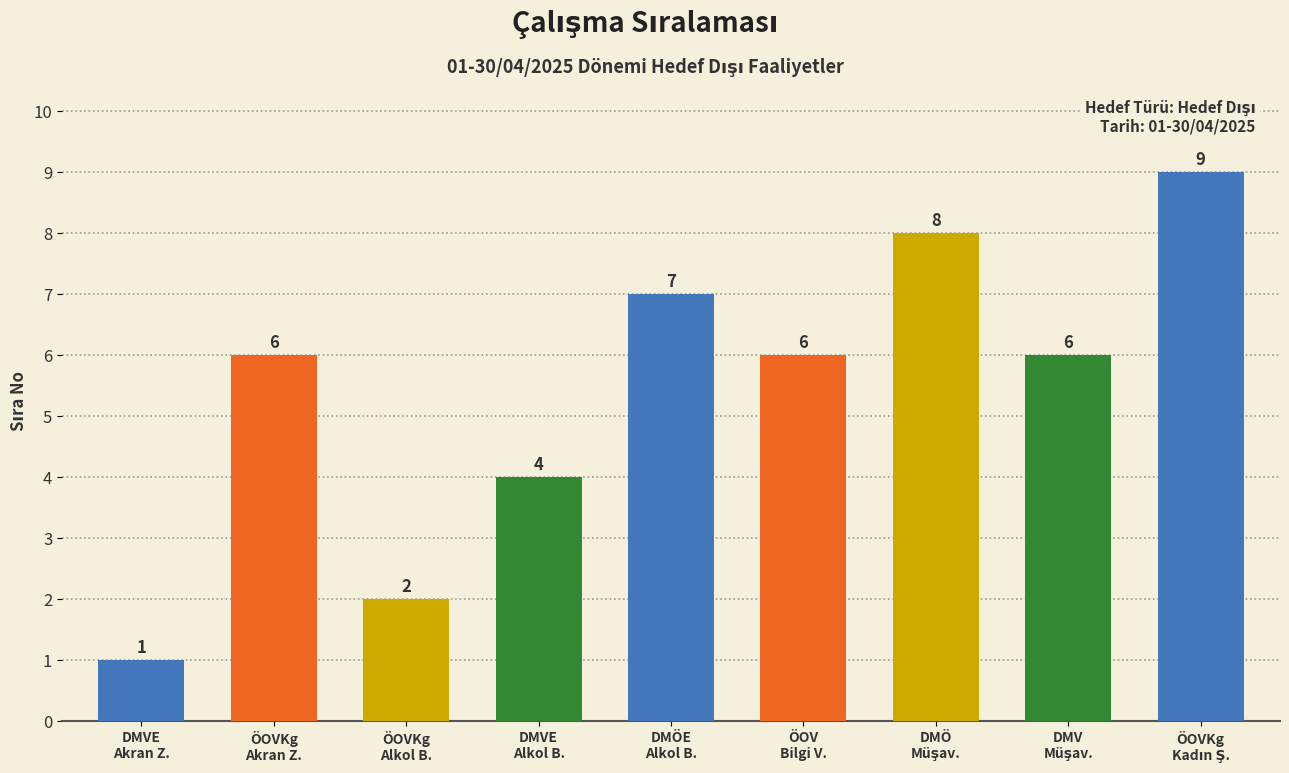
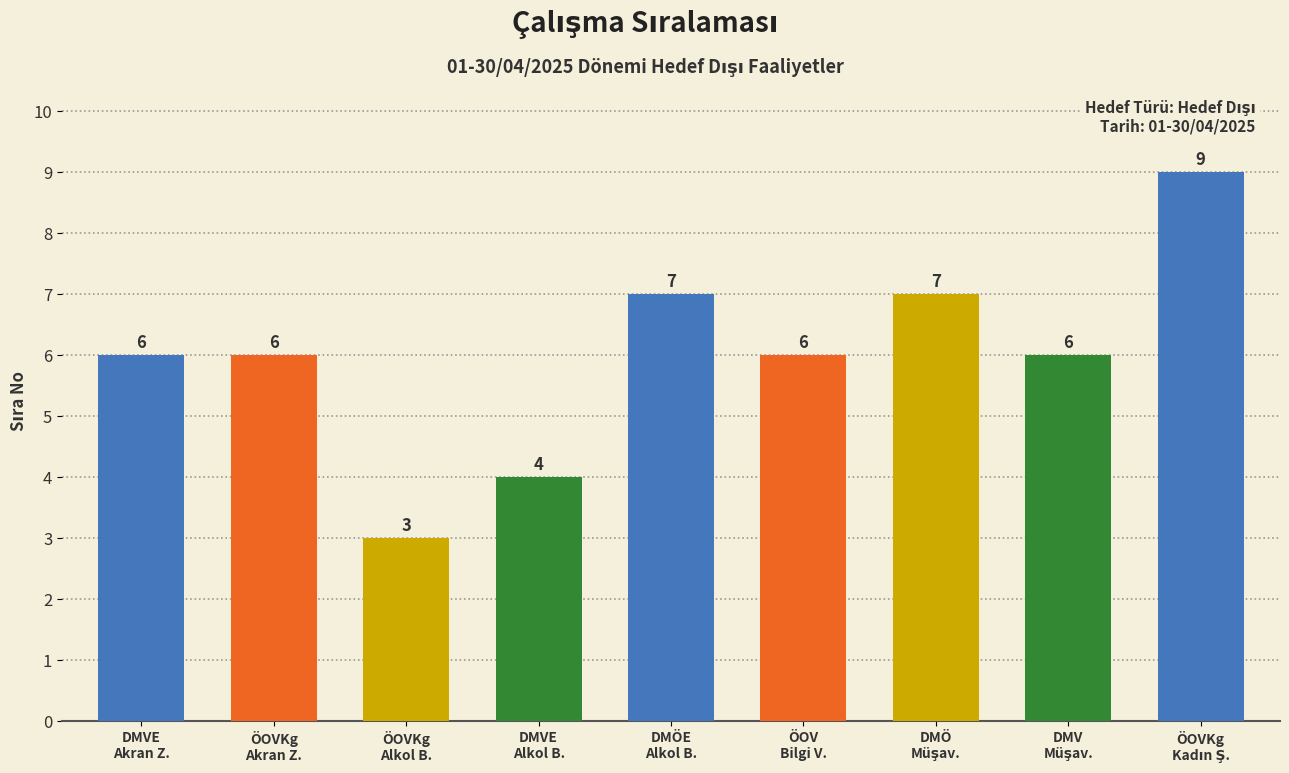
  {
-   "DMVE Akran Z.": 1,
+   "DMVE Akran Z.": 6,
    "ÖOVKg Akran Z.": 6,
-   "ÖOVKg Alkol B.": 2,
+   "ÖOVKg Alkol B.": 3,
    "DMVE Alkol B.": 4,
    "DMÖE Alkol B.": 7,
    "ÖOV Bilgi V.": 6,
-   "DMÖ Müşav.": 8,
+   "DMÖ Müşav.": 7,
    "DMV Müşav.": 6,
    "ÖOVKg Kadın Ş.": 9
  }
